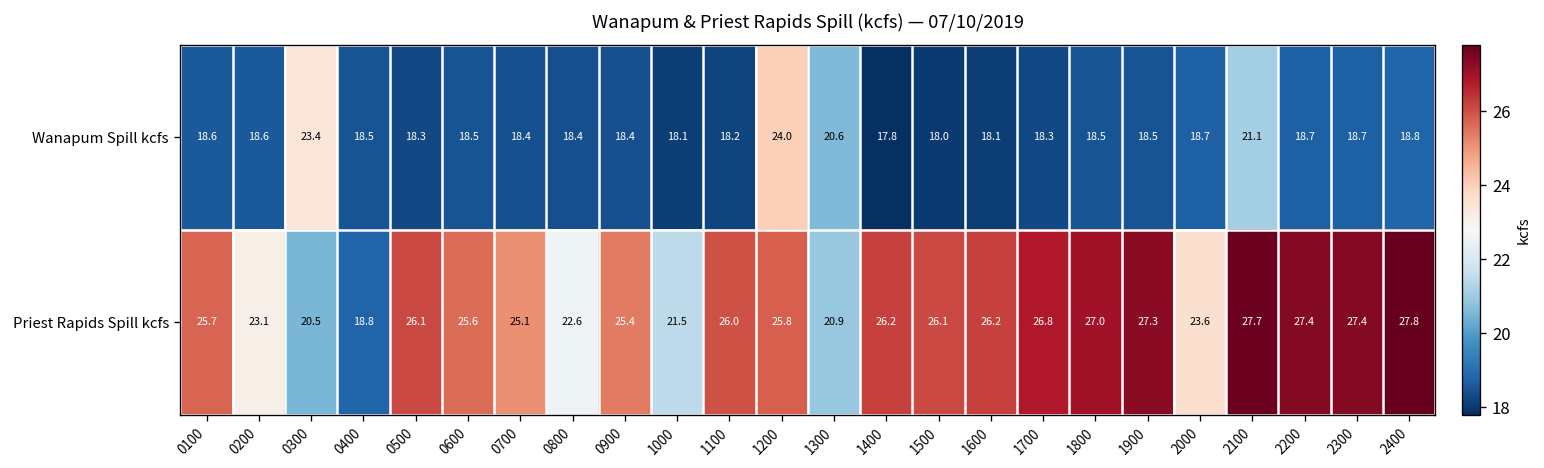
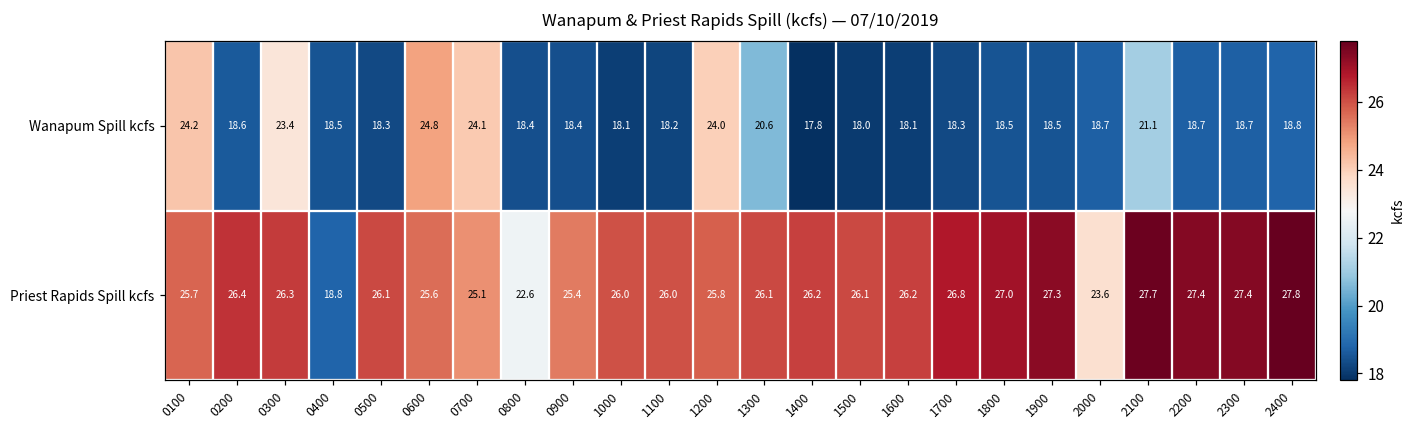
  {
    "Wanapum Spill kcfs": {
-     "0100": 18.6,
+     "0100": 24.2,
      "0200": 18.6,
      "0300": 23.4,
      "0400": 18.5,
      "0500": 18.3,
-     "0600": 18.5,
-     "0700": 18.4,
+     "0600": 24.8,
+     "0700": 24.1,
      "0800": 18.4,
      "0900": 18.4,
      "1000": 18.1,
      "1100": 18.2,
      "1200": 24.0,
      "1300": 20.6,
      "1400": 17.8,
      "1500": 18.0,
      "1600": 18.1,
      "1700": 18.3,
      "1800": 18.5,
      "1900": 18.5,
      "2000": 18.7,
      "2100": 21.1,
      "2200": 18.7,
      "2300": 18.7,
      "2400": 18.8
    },
    "Priest Rapids Spill kcfs": {
      "0100": 25.7,
-     "0200": 23.1,
-     "0300": 20.5,
+     "0200": 26.4,
+     "0300": 26.3,
      "0400": 18.8,
      "0500": 26.1,
      "0600": 25.6,
      "0700": 25.1,
      "0800": 22.6,
      "0900": 25.4,
-     "1000": 21.5,
+     "1000": 26.0,
      "1100": 26.0,
      "1200": 25.8,
-     "1300": 20.9,
+     "1300": 26.1,
      "1400": 26.2,
      "1500": 26.1,
      "1600": 26.2,
      "1700": 26.8,
      "1800": 27.0,
      "1900": 27.3,
      "2000": 23.6,
      "2100": 27.7,
      "2200": 27.4,
      "2300": 27.4,
      "2400": 27.8
    }
  }
